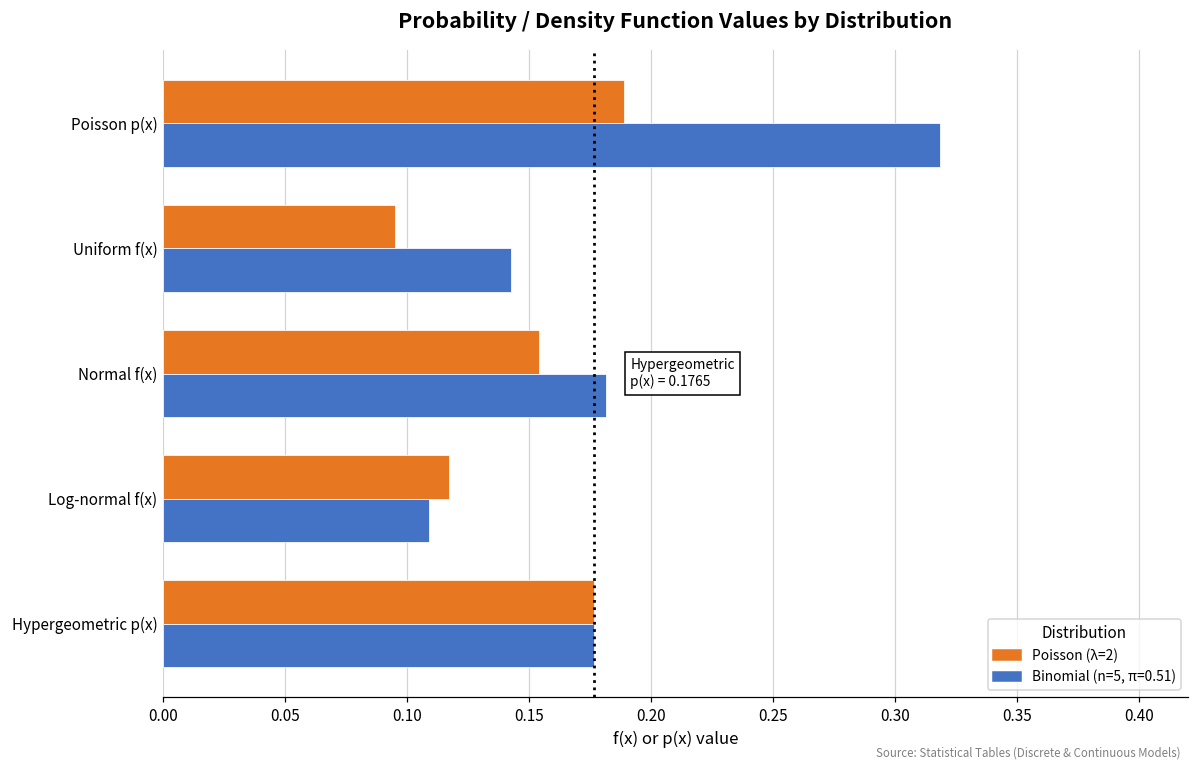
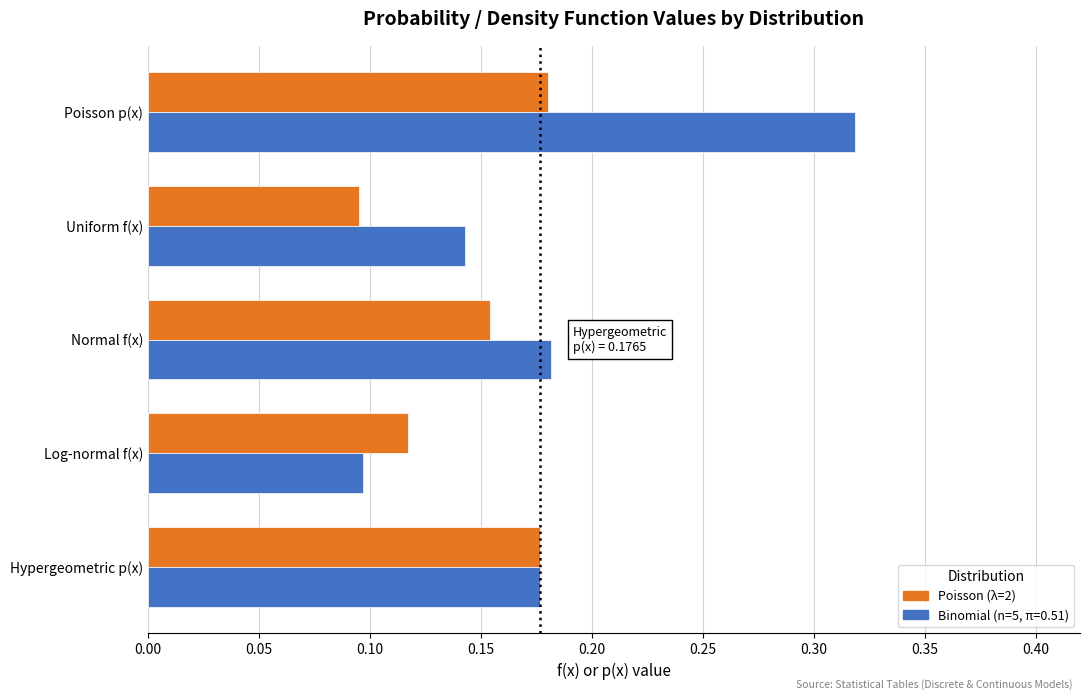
  {
    "Poisson (λ=2)": {
-     "Poisson p(x)": 0.189,
+     "Poisson p(x)": 0.180,
      "Uniform f(x)": 0.095,
      "Normal f(x)": 0.154,
      "Log-normal f(x)": 0.117,
      "Hypergeometric p(x)": 0.176
    },
    "Binomial (n=5, π=0.51)": {
      "Poisson p(x)": 0.318,
      "Uniform f(x)": 0.143,
-     "Log-normal f(x)": 0.109,
+     "Log-normal f(x)": 0.097,
      "Hypergeometric p(x)": 0.176
    }
  }
